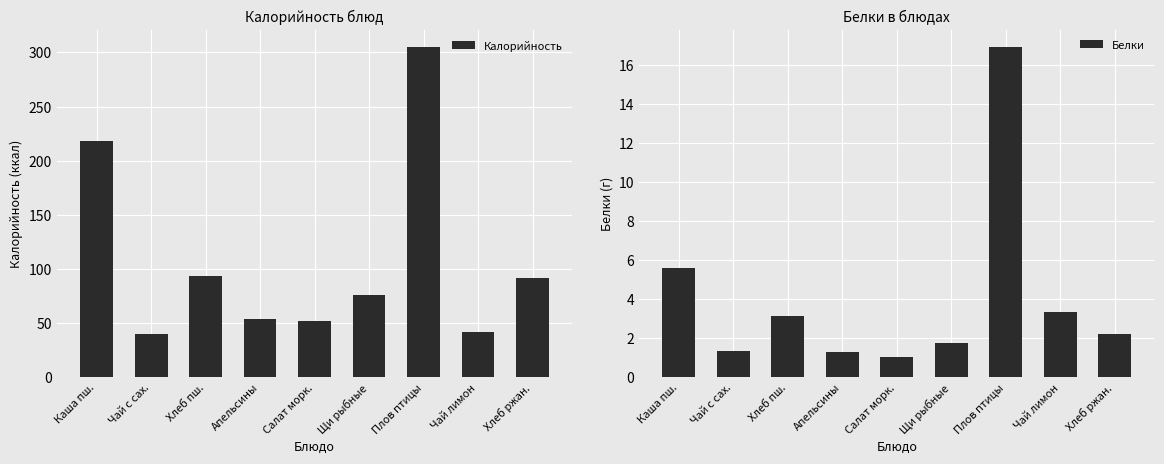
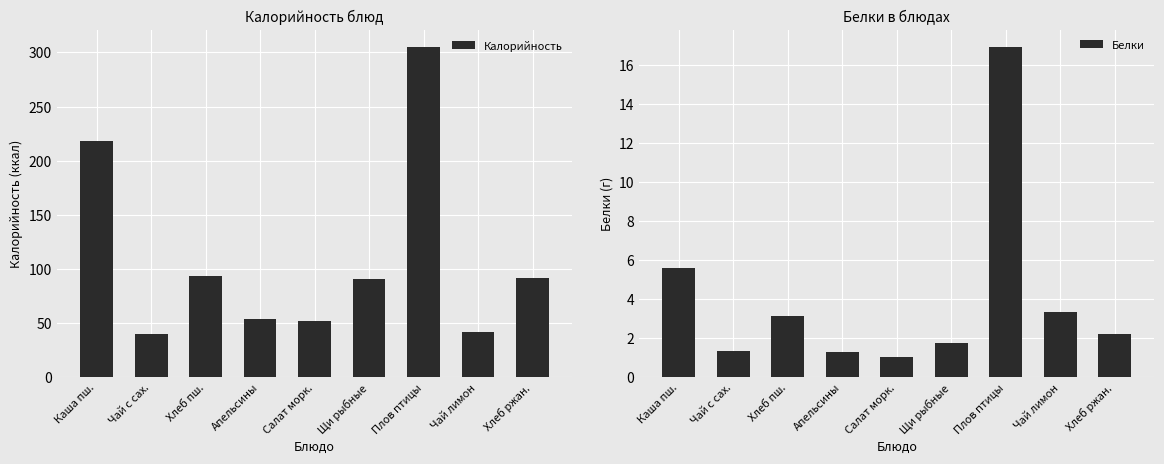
  {
    "Калорийность блюд": {
      "Каша пш.": 218,
      "Чай с сах.": 40,
      "Хлеб пш.": 94,
      "Апельсины": 54,
      "Салат морк.": 52,
-     "Щи рыбные": 76,
+     "Щи рыбные": 91,
      "Плов птицы": 305,
      "Чай лимон": 42,
      "Хлеб ржан.": 92
    },
    "Белки в блюдах": {
      "Каша пш.": 5.6,
      "Чай с сах.": 1.3,
      "Хлеб пш.": 3.2,
      "Апельсины": 1.3,
      "Салат морк.": 1.0,
      "Щи рыбные": 1.8,
      "Плов птицы": 17.0,
      "Чай лимон": 3.3,
      "Хлеб ржан.": 2.2
    }
  }
